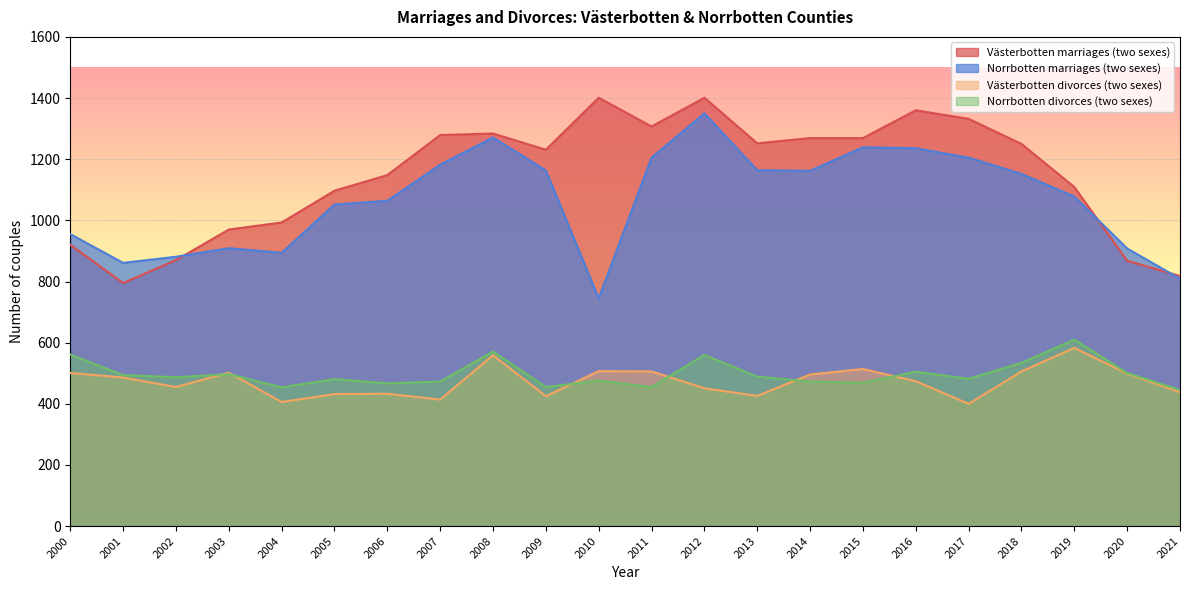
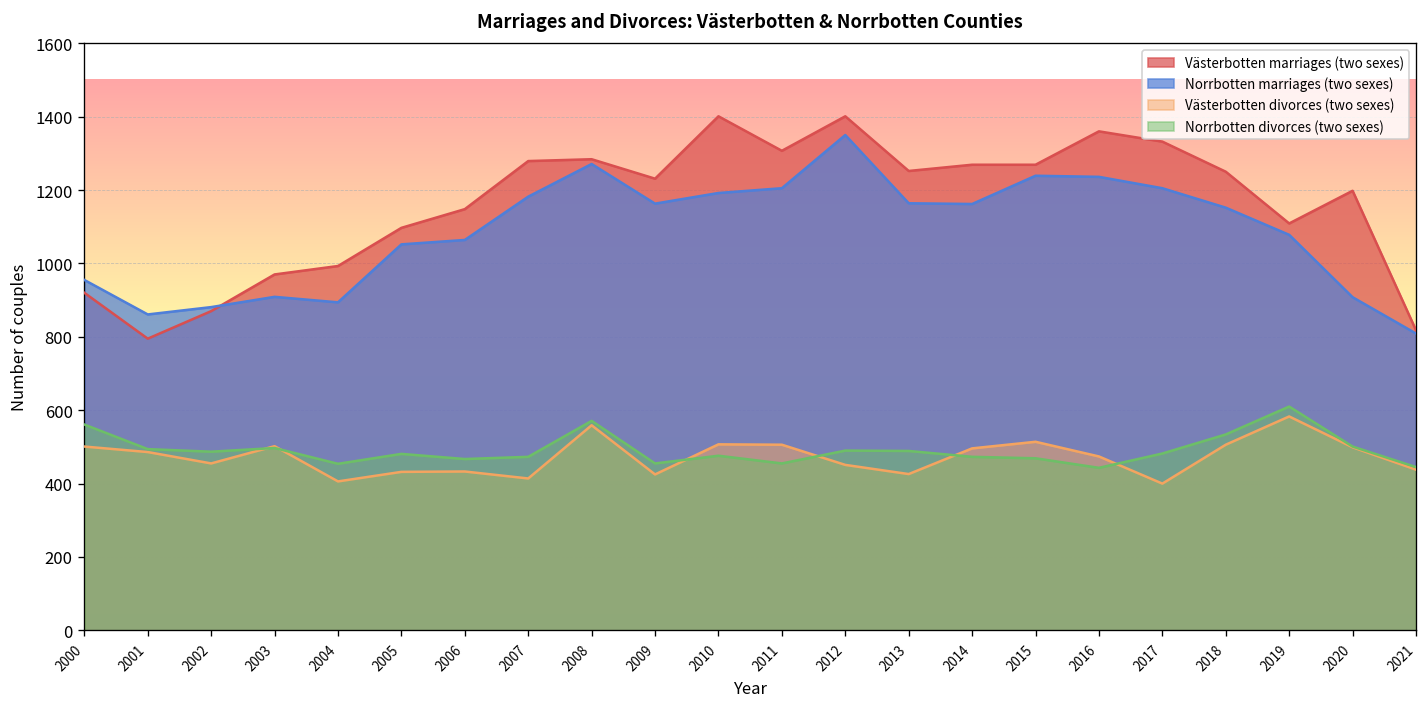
  {
    "Västerbotten marriages (two sexes)": {
      "2000": 920,
      "2001": 800,
      "2002": 870,
      "2003": 970,
      "2004": 990,
      "2005": 1100,
      "2006": 1150,
      "2007": 1280,
      "2008": 1280,
      "2009": 1230,
      "2010": 1400,
      "2011": 1310,
      "2012": 1400,
      "2013": 1250,
      "2014": 1270,
      "2015": 1270,
      "2016": 1360,
      "2017": 1330,
      "2018": 1250,
      "2019": 1110,
-     "2020": 870,
+     "2020": 1200,
      "2021": 820
    },
    "Norrbotten marriages (two sexes)": {
      "2000": 960,
      "2001": 860,
      "2002": 880,
      "2003": 910,
      "2004": 890,
      "2005": 1050,
      "2006": 1060,
      "2007": 1180,
      "2008": 1270,
      "2009": 1160,
-     "2010": 750,
+     "2010": 1190,
      "2011": 1210,
      "2012": 1350,
      "2013": 1160,
      "2014": 1160,
      "2015": 1240,
      "2016": 1240,
      "2017": 1210,
      "2018": 1150,
      "2019": 1080,
      "2020": 910,
      "2021": 810
    },
    "Västerbotten divorces (two sexes)": {
      "2000": 500,
      "2002": 460,
      "2004": 410,
      "2005": 430,
      "2006": 430,
      "2007": 410,
      "2008": 560,
      "2009": 430,
      "2010": 510,
      "2011": 510,
      "2012": 450,
      "2013": 430,
      "2014": 500,
      "2015": 510,
      "2016": 470,
      "2017": 400,
      "2018": 510,
      "2019": 580
    },
    "Norrbotten divorces (two sexes)": {
      "2000": 560,
      "2002": 490,
      "2004": 450,
      "2005": 480,
      "2006": 470,
      "2007": 470,
      "2008": 570,
      "2009": 460,
      "2010": 480,
      "2011": 460,
-     "2012": 560,
+     "2012": 490,
      "2013": 490,
      "2014": 470,
      "2015": 470,
-     "2016": 510,
+     "2016": 440,
      "2017": 480,
      "2018": 530,
      "2019": 610
    }
  }
